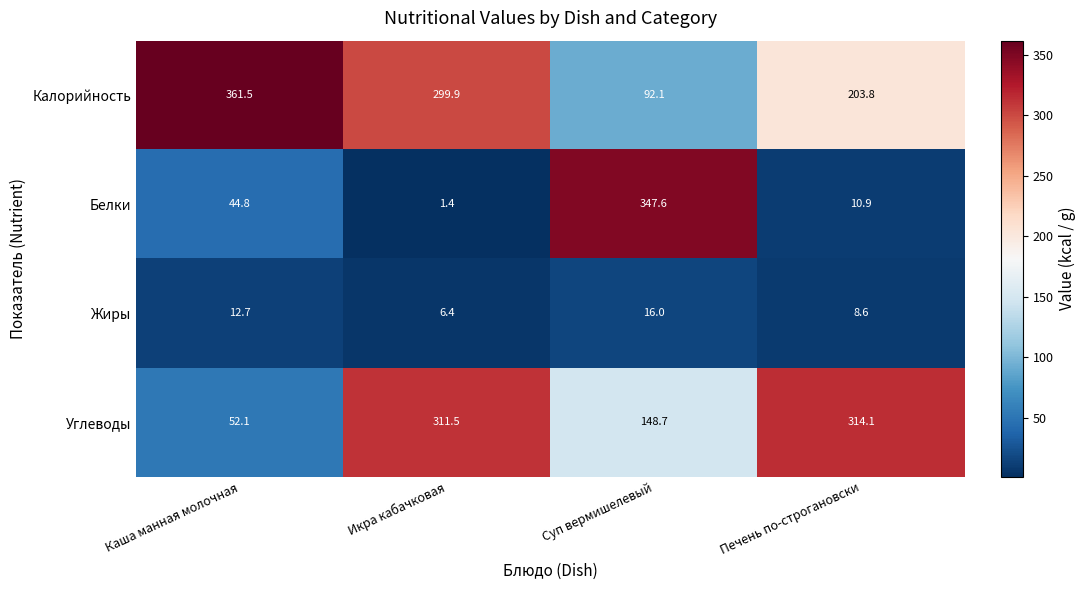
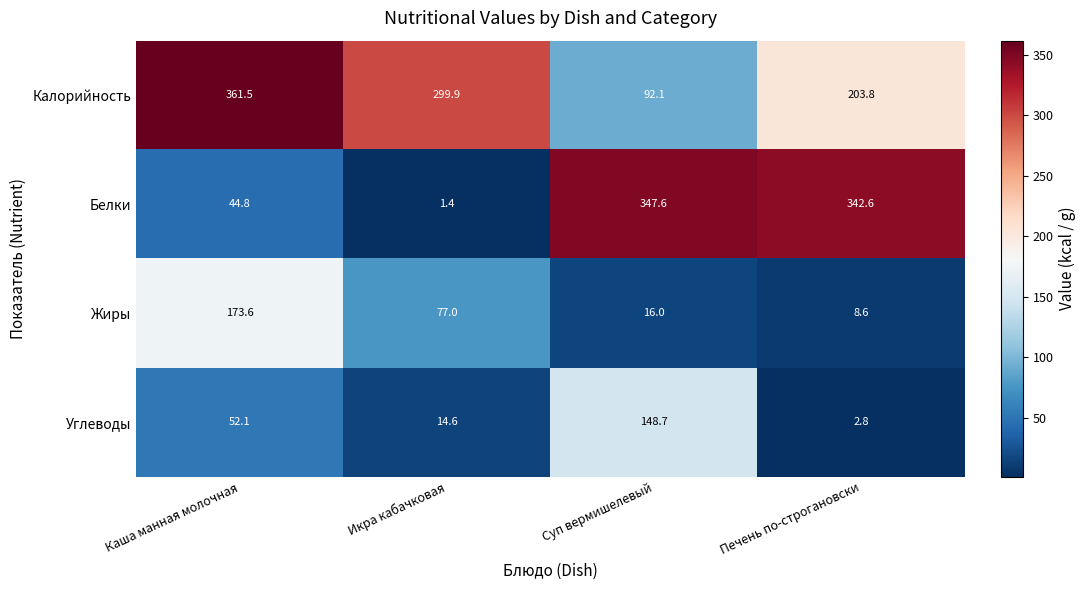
  {
    "Калорийность": {
      "Каша манная молочная": 361.5,
      "Икра кабачковая": 299.9,
      "Суп вермишелевый": 92.1,
      "Печень по-строгановски": 203.8
    },
    "Белки": {
      "Каша манная молочная": 44.8,
      "Икра кабачковая": 1.4,
      "Суп вермишелевый": 347.6,
-     "Печень по-строгановски": 10.9
+     "Печень по-строгановски": 342.6
    },
    "Жиры": {
-     "Каша манная молочная": 12.7,
-     "Икра кабачковая": 6.4,
+     "Каша манная молочная": 173.6,
+     "Икра кабачковая": 77.0,
      "Суп вермишелевый": 16.0,
      "Печень по-строгановски": 8.6
    },
    "Углеводы": {
      "Каша манная молочная": 52.1,
-     "Икра кабачковая": 311.5,
+     "Икра кабачковая": 14.6,
      "Суп вермишелевый": 148.7,
-     "Печень по-строгановски": 314.1
+     "Печень по-строгановски": 2.8
    }
  }
